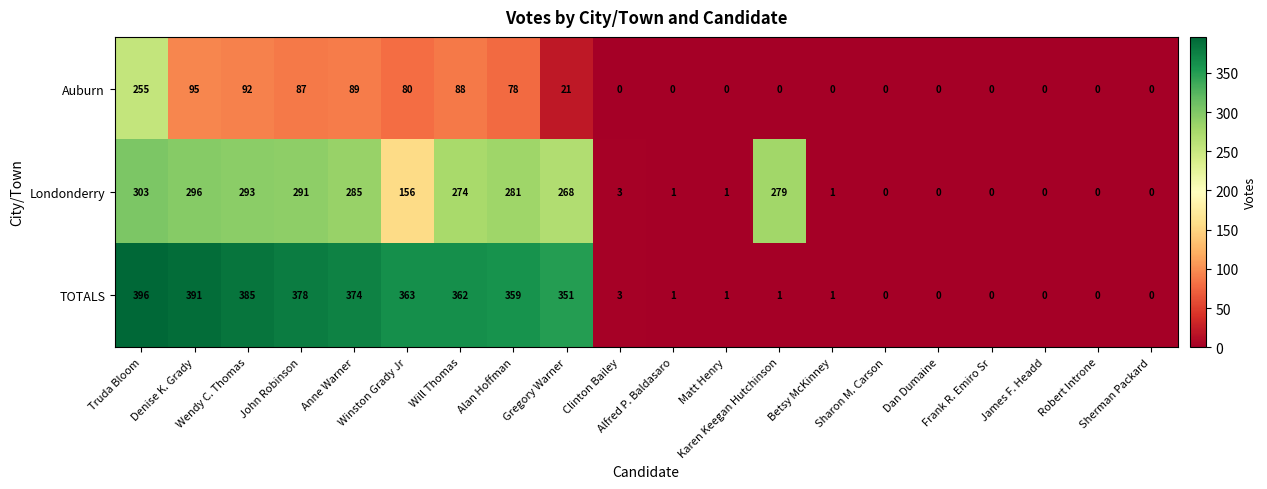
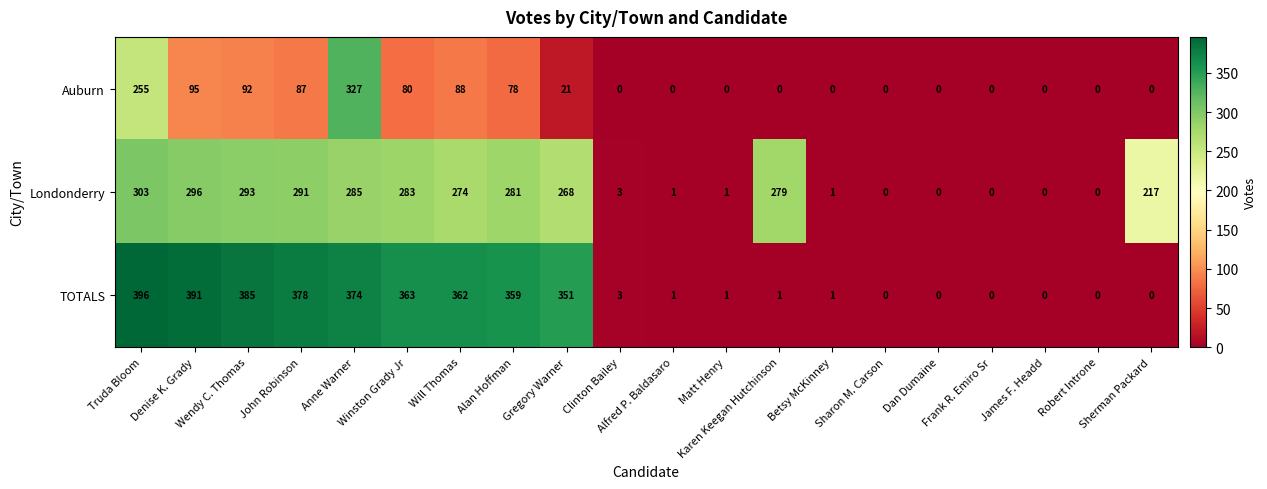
  {
    "Auburn": {
      "Truda Bloom": 255,
      "Denise K. Grady": 95,
      "Wendy C. Thomas": 92,
      "John Robinson": 87,
-     "Anne Warner": 89,
+     "Anne Warner": 327,
      "Winston Grady Jr": 80,
      "Will Thomas": 88,
      "Alan Hoffman": 78,
      "Gregory Warner": 21,
      "Clinton Bailey": 0,
      "Alfred P. Baldasaro": 0,
      "Matt Henry": 0,
      "Karen Keegan Hutchinson": 0,
      "Betsy McKinney": 0,
      "Sharon M. Carson": 0,
      "Dan Dumaine": 0,
      "Frank R. Emiro Sr": 0,
      "James F. Headd": 0,
      "Robert Introne": 0,
      "Sherman Packard": 0
    },
    "Londonderry": {
      "Truda Bloom": 303,
      "Denise K. Grady": 296,
      "Wendy C. Thomas": 293,
      "John Robinson": 291,
      "Anne Warner": 285,
-     "Winston Grady Jr": 156,
+     "Winston Grady Jr": 283,
      "Will Thomas": 274,
      "Alan Hoffman": 281,
      "Gregory Warner": 268,
      "Clinton Bailey": 3,
      "Alfred P. Baldasaro": 1,
      "Matt Henry": 1,
      "Karen Keegan Hutchinson": 279,
      "Betsy McKinney": 1,
      "Sharon M. Carson": 0,
      "Dan Dumaine": 0,
      "Frank R. Emiro Sr": 0,
      "James F. Headd": 0,
      "Robert Introne": 0,
-     "Sherman Packard": 0
+     "Sherman Packard": 217
    },
    "TOTALS": {
      "Truda Bloom": 396,
      "Denise K. Grady": 391,
      "Wendy C. Thomas": 385,
      "John Robinson": 378,
      "Anne Warner": 374,
      "Winston Grady Jr": 363,
      "Will Thomas": 362,
      "Alan Hoffman": 359,
      "Gregory Warner": 351,
      "Clinton Bailey": 3,
      "Alfred P. Baldasaro": 1,
      "Matt Henry": 1,
      "Karen Keegan Hutchinson": 1,
      "Betsy McKinney": 1,
      "Sharon M. Carson": 0,
      "Dan Dumaine": 0,
      "Frank R. Emiro Sr": 0,
      "James F. Headd": 0,
      "Robert Introne": 0,
      "Sherman Packard": 0
    }
  }
